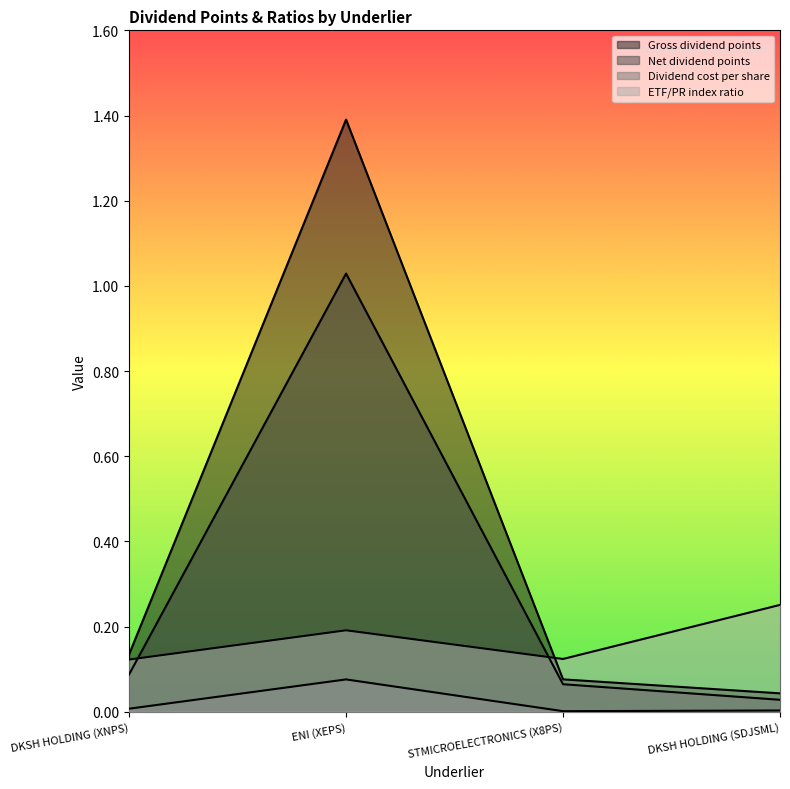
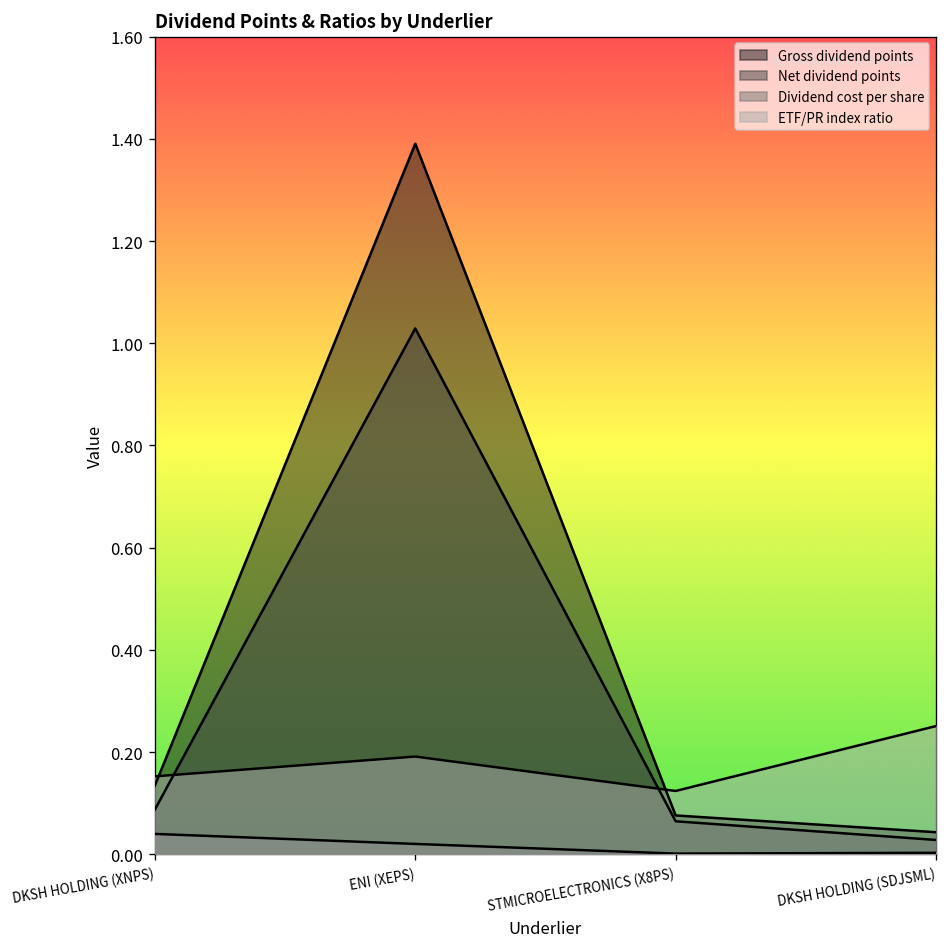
  {
    "Dividend cost per share": {
-     "DKSH HOLDING (XNPS)": 0.01,
-     "ENI (XEPS)": 0.08,
+     "DKSH HOLDING (XNPS)": 0.04,
+     "ENI (XEPS)": 0.02,
      "STMICROELECTRONICS (X8PS)": 0.00,
      "DKSH HOLDING (SDJSML)": 0.00
    },
    "ETF/PR index ratio": {
-     "DKSH HOLDING (XNPS)": 0.12,
+     "DKSH HOLDING (XNPS)": 0.15,
      "ENI (XEPS)": 0.19,
      "STMICROELECTRONICS (X8PS)": 0.12,
      "DKSH HOLDING (SDJSML)": 0.25
    }
  }
